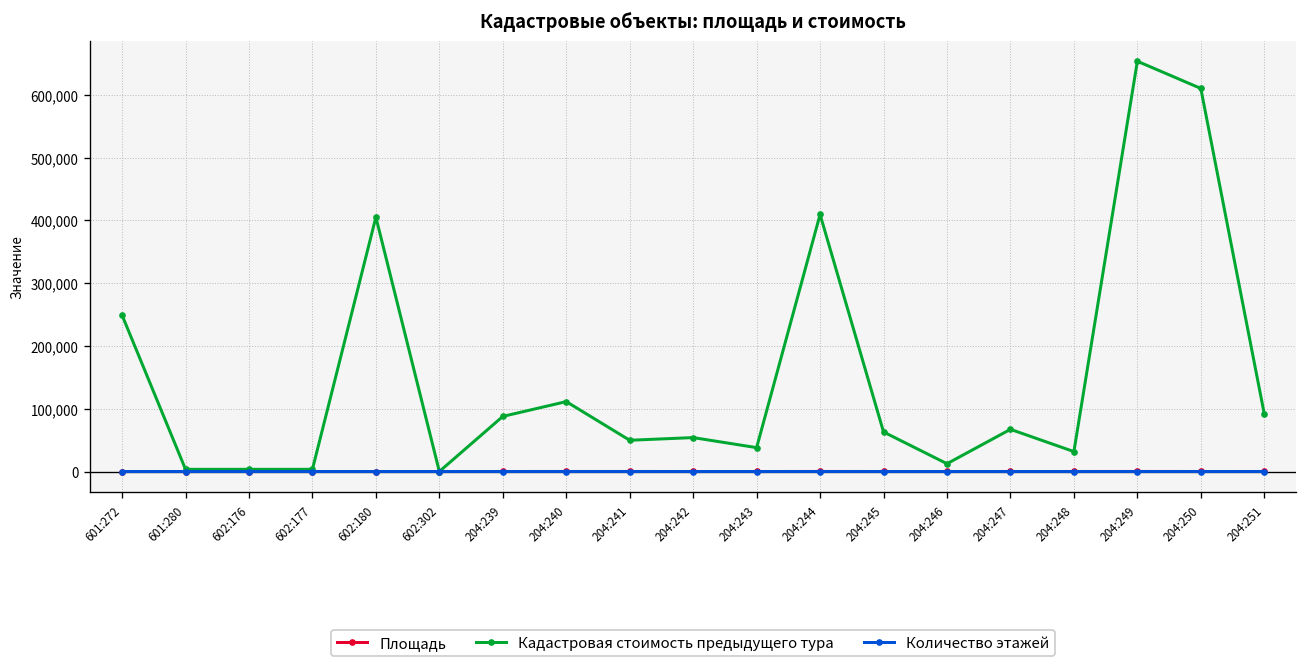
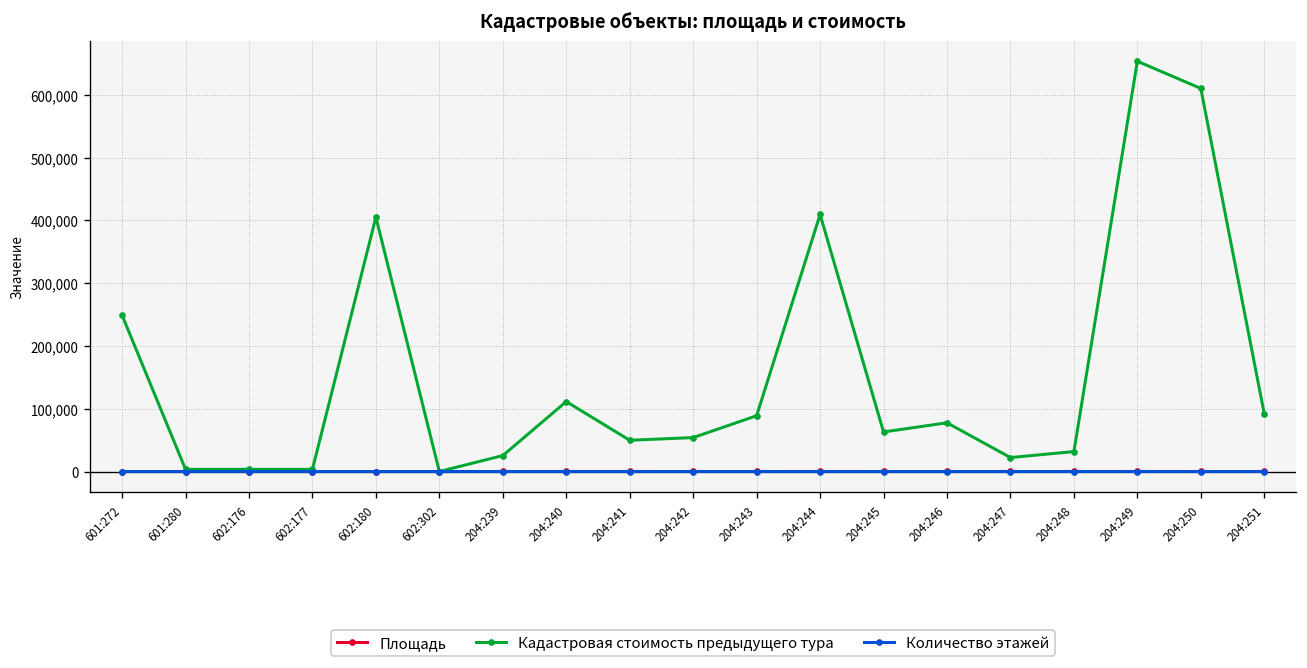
  {
    "Количество этажей": {
      "601:272": "0",
      "602:180": "0",
      "204:239": "0",
      "204:240": "0",
      "204:241": "0",
      "204:242": "0",
      "204:243": "0",
      "204:244": "0",
      "204:245": "0",
      "204:246": "0",
      "204:247": "0",
      "204:248": "0",
      "204:249": "0",
      "204:250": "0",
      "204:251": "0"
    },
    "Кадастровая стоимость предыдущего тура": {
      "601:272": "250,000",
      "602:180": "410,000",
-     "204:239": "90,000",
+     "204:239": "30,000",
      "204:240": "110,000",
      "204:241": "50,000",
      "204:242": "50,000",
-     "204:243": "40,000",
+     "204:243": "90,000",
      "204:244": "410,000",
      "204:245": "60,000",
-     "204:246": "10,000",
-     "204:247": "70,000",
+     "204:246": "80,000",
+     "204:247": "20,000",
      "204:248": "30,000",
      "204:249": "650,000",
      "204:250": "610,000",
      "204:251": "90,000"
    }
  }
